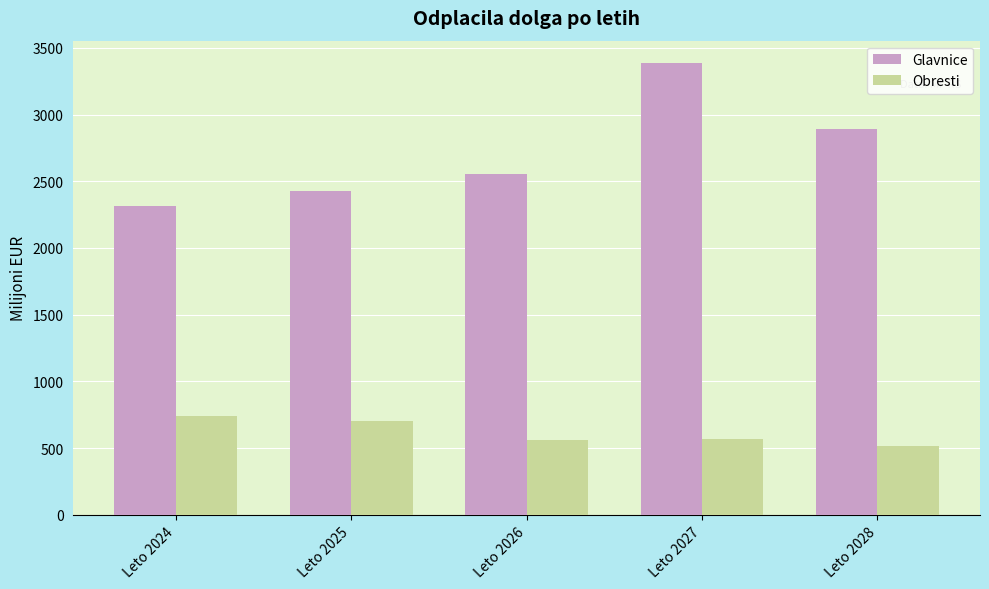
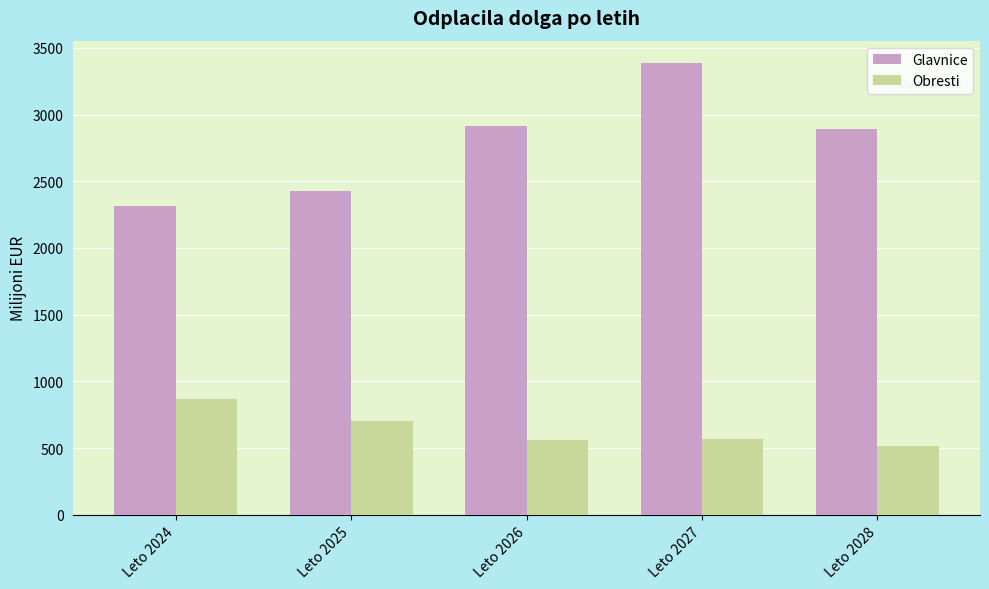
  {
    "Glavnice": {
      "Leto 2024": 2310,
      "Leto 2025": 2430,
-     "Leto 2026": 2560,
+     "Leto 2026": 2920,
      "Leto 2027": 3380,
      "Leto 2028": 2890
    },
    "Obresti": {
-     "Leto 2024": 740,
+     "Leto 2024": 870,
      "Leto 2025": 700,
      "Leto 2026": 560,
      "Leto 2027": 570,
      "Leto 2028": 510
    }
  }
